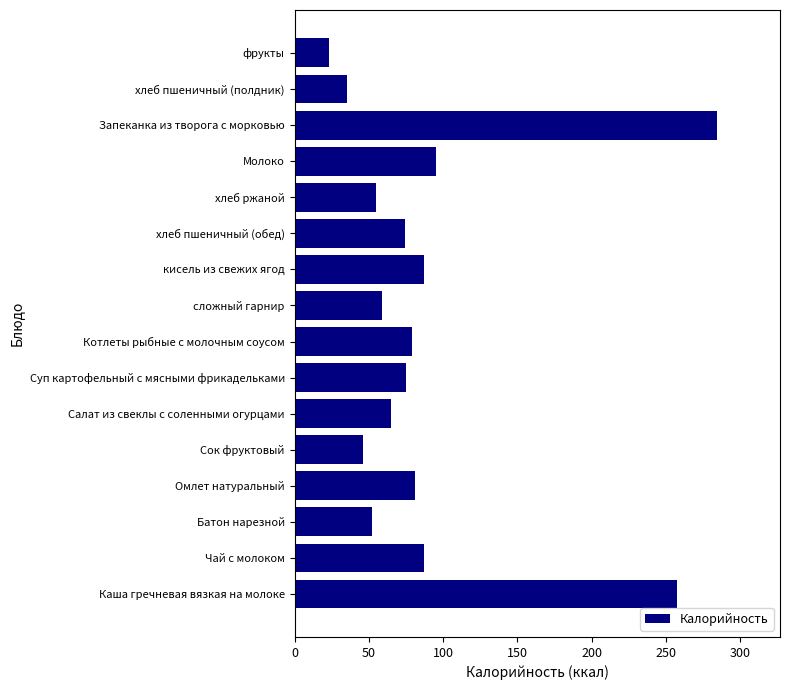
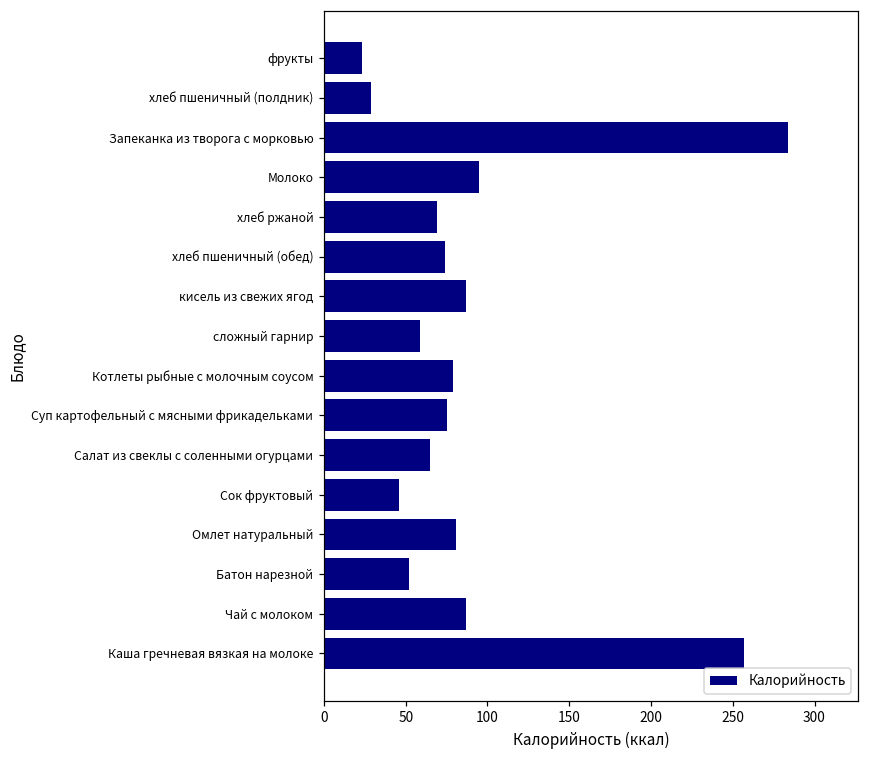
  {
    "фрукты": 23,
-   "хлеб пшеничный (полдник)": 35,
+   "хлеб пшеничный (полдник)": 29,
    "Запеканка из творога с морковью": 284,
    "Молоко": 95,
-   "хлеб ржаной": 55,
+   "хлеб ржаной": 69,
    "хлеб пшеничный (обед)": 74,
    "кисель из свежих ягод": 87,
    "сложный гарнир": 59,
    "Котлеты рыбные с молочным соусом": 79,
    "Суп картофельный с мясными фрикадельками": 75,
    "Салат из свеклы с соленными огурцами": 65,
    "Сок фруктовый": 46,
    "Омлет натуральный": 81,
    "Батон нарезной": 52,
    "Чай с молоком": 87,
    "Каша гречневая вязкая на молоке": 257
  }
